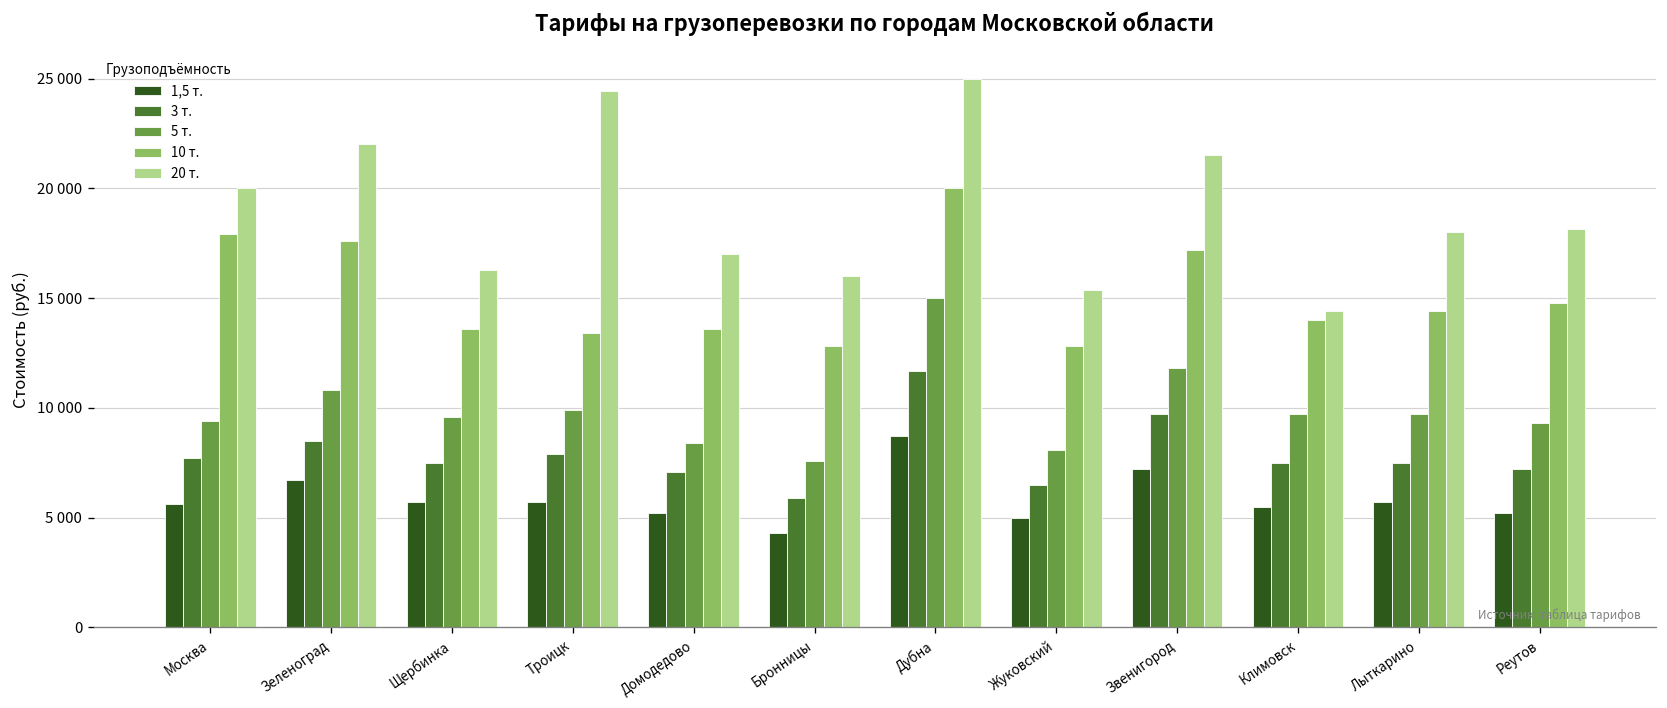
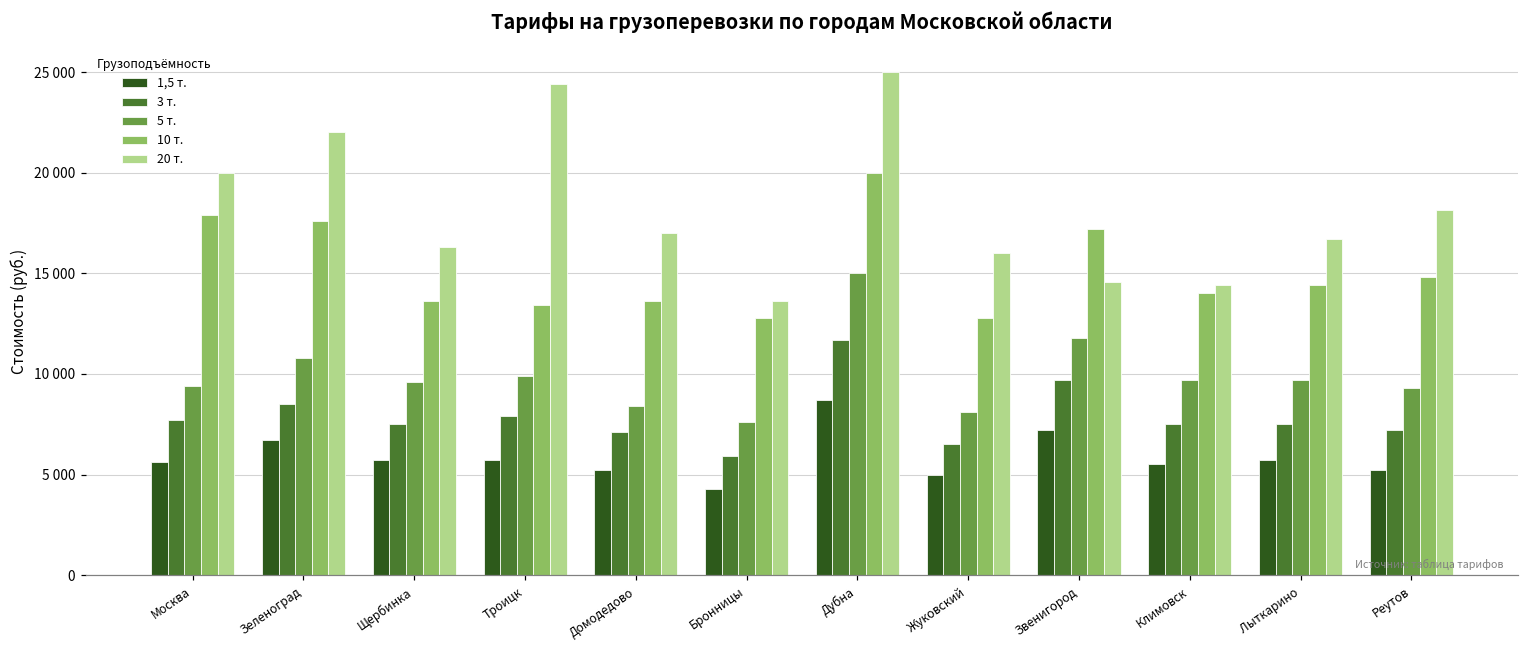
  {
    "20 т.": {
      "Москва": 20000,
      "Зеленоград": 22000,
      "Щербинка": 16300,
      "Троицк": 24400,
      "Домодедово": 17000,
-     "Бронницы": 16000,
+     "Бронницы": 13600,
      "Дубна": 25000,
-     "Жуковский": 15400,
-     "Звенигород": 21500,
+     "Жуковский": 16000,
+     "Звенигород": 14600,
      "Климовск": 14400,
-     "Лыткарино": 18000,
+     "Лыткарино": 16700,
      "Реутов": 18200
    }
  }
